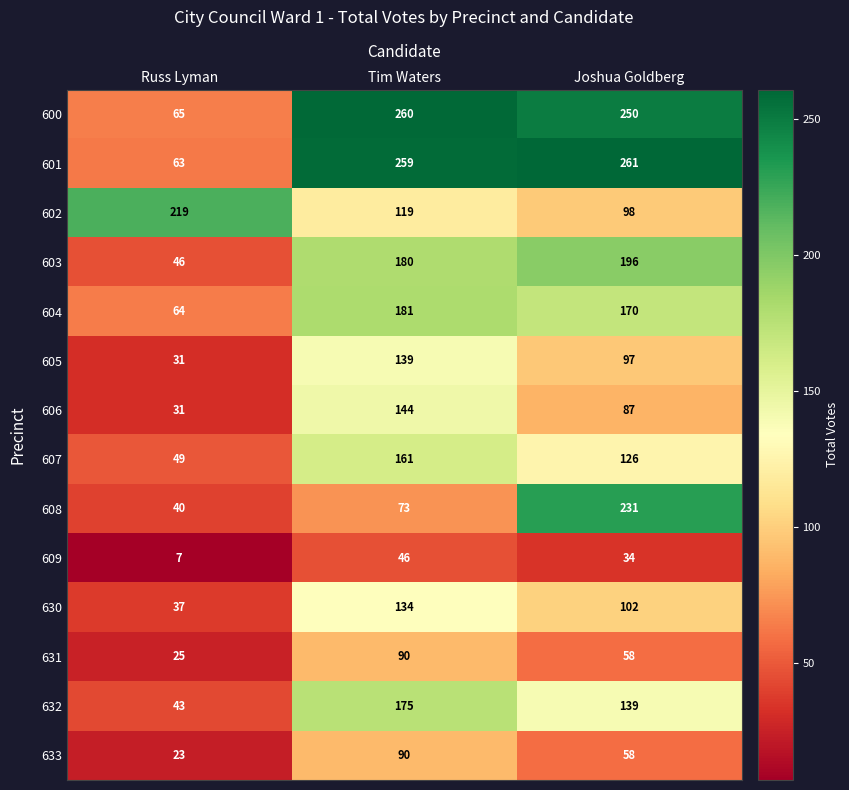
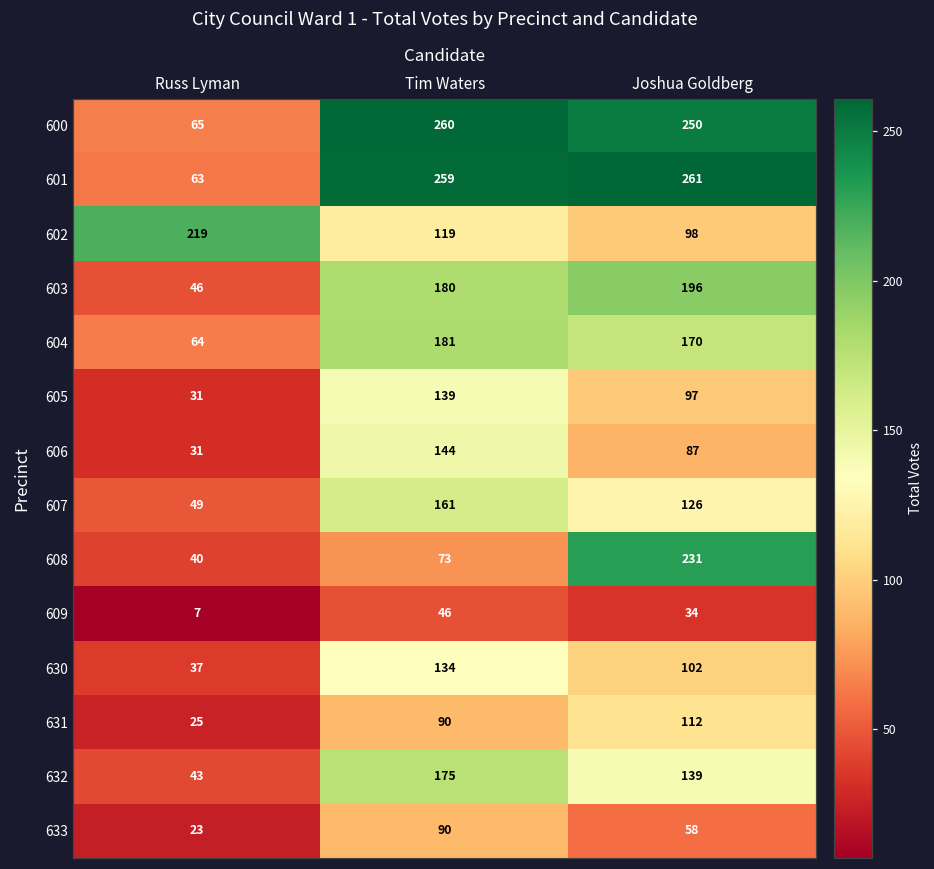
  {
    "600": {
      "Russ Lyman": 65,
      "Tim Waters": 260,
      "Joshua Goldberg": 250
    },
    "601": {
      "Russ Lyman": 63,
      "Tim Waters": 259,
      "Joshua Goldberg": 261
    },
    "602": {
      "Russ Lyman": 219,
      "Tim Waters": 119,
      "Joshua Goldberg": 98
    },
    "603": {
      "Russ Lyman": 46,
      "Tim Waters": 180,
      "Joshua Goldberg": 196
    },
    "604": {
      "Russ Lyman": 64,
      "Tim Waters": 181,
      "Joshua Goldberg": 170
    },
    "605": {
      "Russ Lyman": 31,
      "Tim Waters": 139,
      "Joshua Goldberg": 97
    },
    "606": {
      "Russ Lyman": 31,
      "Tim Waters": 144,
      "Joshua Goldberg": 87
    },
    "607": {
      "Russ Lyman": 49,
      "Tim Waters": 161,
      "Joshua Goldberg": 126
    },
    "608": {
      "Russ Lyman": 40,
      "Tim Waters": 73,
      "Joshua Goldberg": 231
    },
    "609": {
      "Russ Lyman": 7,
      "Tim Waters": 46,
      "Joshua Goldberg": 34
    },
    "630": {
      "Russ Lyman": 37,
      "Tim Waters": 134,
      "Joshua Goldberg": 102
    },
    "631": {
      "Russ Lyman": 25,
      "Tim Waters": 90,
-     "Joshua Goldberg": 58
+     "Joshua Goldberg": 112
    },
    "632": {
      "Russ Lyman": 43,
      "Tim Waters": 175,
      "Joshua Goldberg": 139
    },
    "633": {
      "Russ Lyman": 23,
      "Tim Waters": 90,
      "Joshua Goldberg": 58
    }
  }
